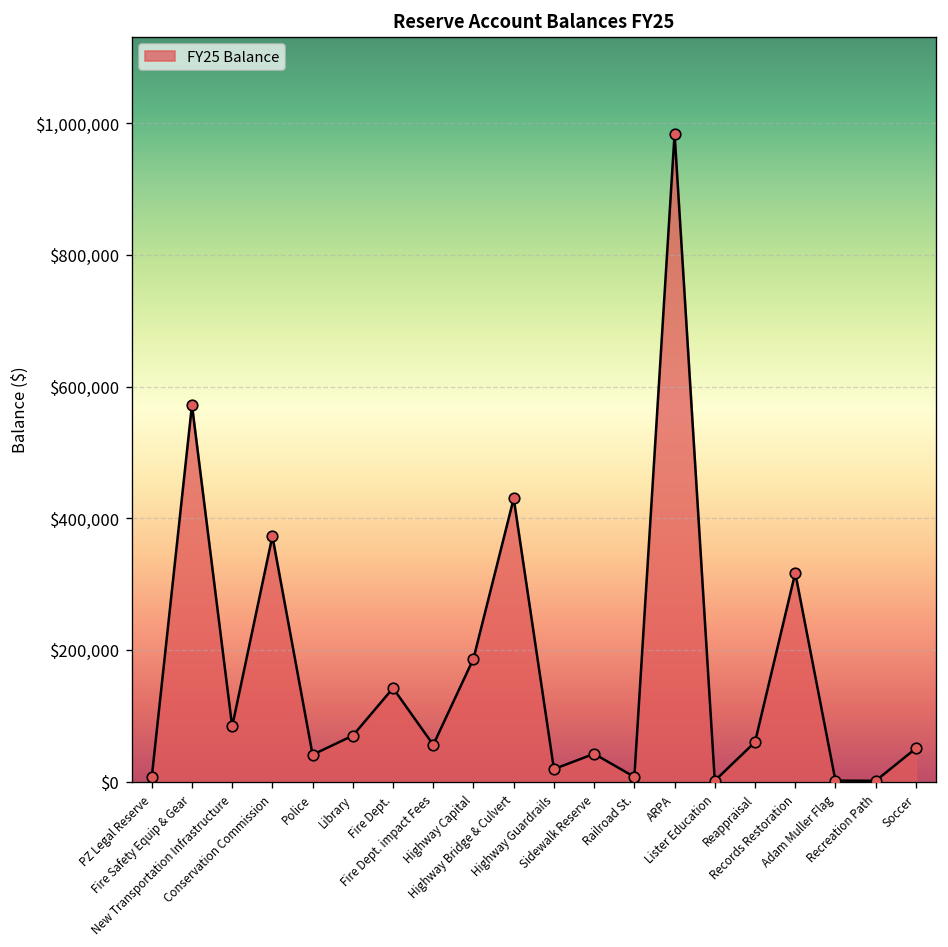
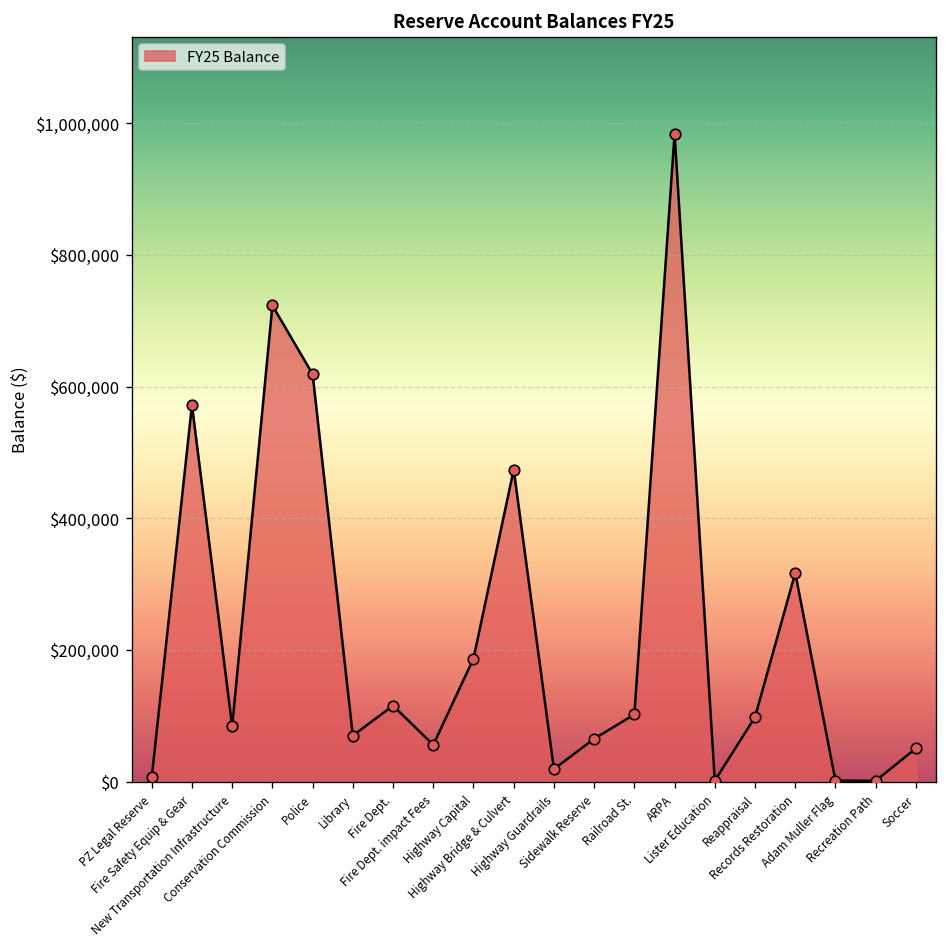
  {
    "PZ Legal Reserve": "$10,000",
    "Fire Safety Equip & Gear": "$570,000",
    "New Transportation Infrastructure": "$80,000",
-   "Conservation Commission": "$370,000",
-   "Police": "$40,000",
+   "Conservation Commission": "$720,000",
+   "Police": "$620,000",
    "Library": "$70,000",
-   "Fire Dept.": "$140,000",
+   "Fire Dept.": "$120,000",
    "Fire Dept. impact Fees": "$60,000",
    "Highway Capital": "$190,000",
-   "Highway Bridge & Culvert": "$430,000",
+   "Highway Bridge & Culvert": "$470,000",
    "Highway Guardrails": "$20,000",
-   "Sidewalk Reserve": "$40,000",
-   "Railroad St.": "$10,000",
+   "Sidewalk Reserve": "$70,000",
+   "Railroad St.": "$100,000",
    "ARPA": "$980,000",
    "Lister Education": "$0",
-   "Reappraisal": "$60,000",
+   "Reappraisal": "$100,000",
    "Records Restoration": "$320,000",
    "Adam Muller Flag": "$0",
    "Recreation Path": "$0",
    "Soccer": "$50,000"
  }
